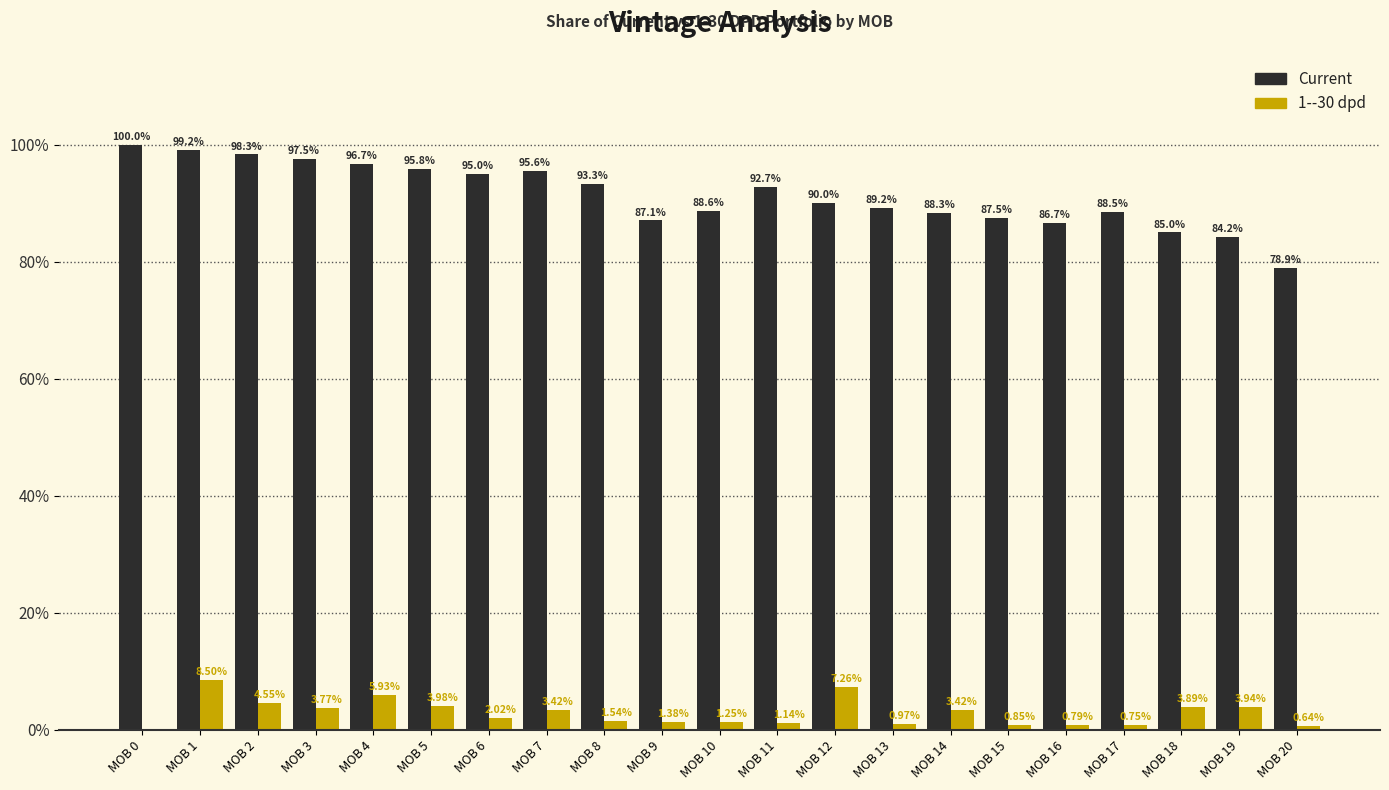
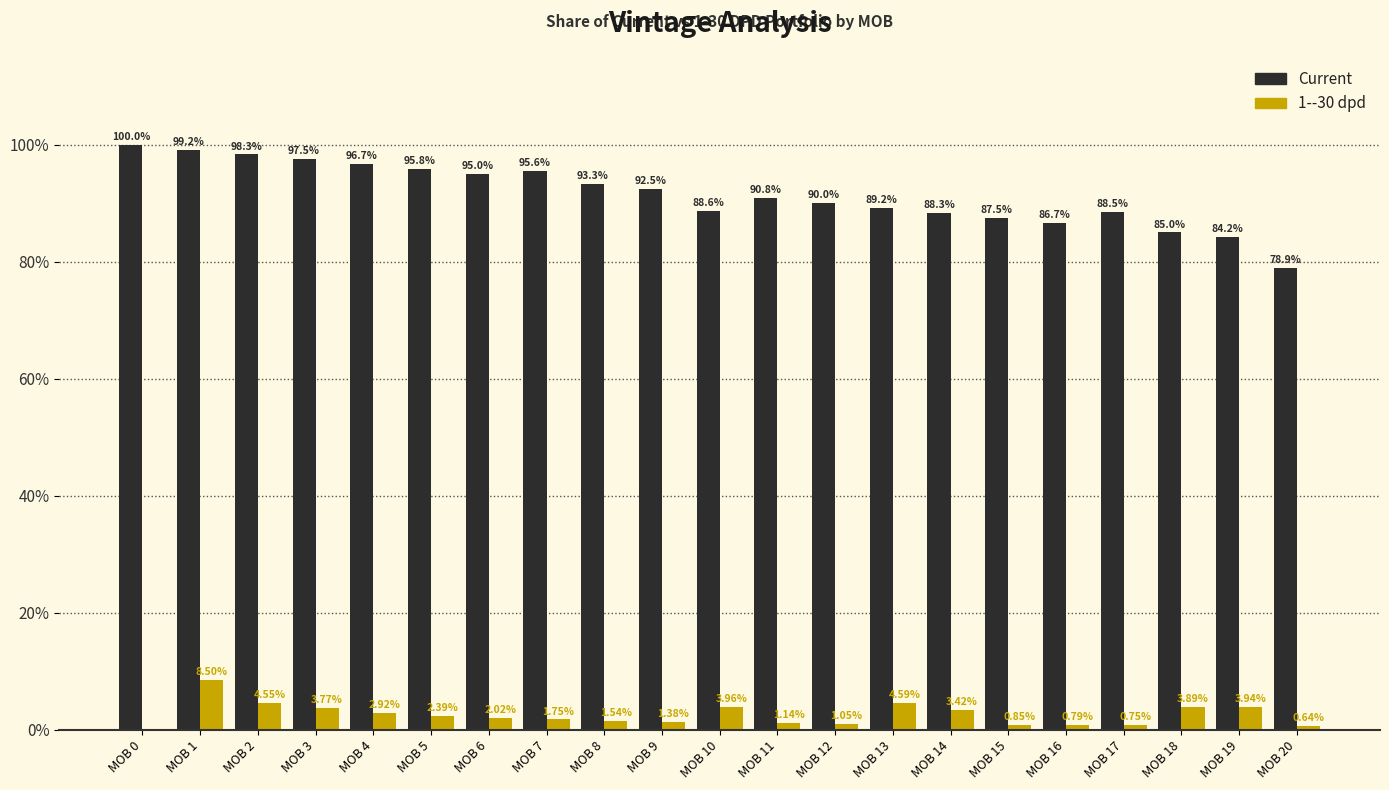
  {
    "Current": {
      "MOB 0": "100.0%",
      "MOB 1": "99.2%",
      "MOB 2": "98.3%",
      "MOB 3": "97.5%",
      "MOB 4": "96.7%",
      "MOB 5": "95.8%",
      "MOB 6": "95.0%",
      "MOB 7": "95.6%",
      "MOB 8": "93.3%",
-     "MOB 9": "87.1%",
+     "MOB 9": "92.5%",
      "MOB 10": "88.6%",
-     "MOB 11": "92.7%",
+     "MOB 11": "90.8%",
      "MOB 12": "90.0%",
      "MOB 13": "89.2%",
      "MOB 14": "88.3%",
      "MOB 15": "87.5%",
      "MOB 16": "86.7%",
      "MOB 17": "88.5%",
      "MOB 18": "85.0%",
      "MOB 19": "84.2%",
      "MOB 20": "78.9%"
    },
    "1--30 dpd": {
      "MOB 1": "8.50%",
      "MOB 2": "4.55%",
      "MOB 3": "3.77%",
-     "MOB 4": "5.93%",
-     "MOB 5": "3.98%",
+     "MOB 4": "2.92%",
+     "MOB 5": "2.39%",
      "MOB 6": "2.02%",
-     "MOB 7": "3.42%",
+     "MOB 7": "1.75%",
      "MOB 8": "1.54%",
      "MOB 9": "1.38%",
-     "MOB 10": "1.25%",
+     "MOB 10": "3.96%",
      "MOB 11": "1.14%",
-     "MOB 12": "7.26%",
-     "MOB 13": "0.97%",
+     "MOB 12": "1.05%",
+     "MOB 13": "4.59%",
      "MOB 14": "3.42%",
      "MOB 15": "0.85%",
      "MOB 16": "0.79%",
      "MOB 17": "0.75%",
      "MOB 18": "3.89%",
      "MOB 19": "3.94%",
      "MOB 20": "0.64%"
    }
  }
